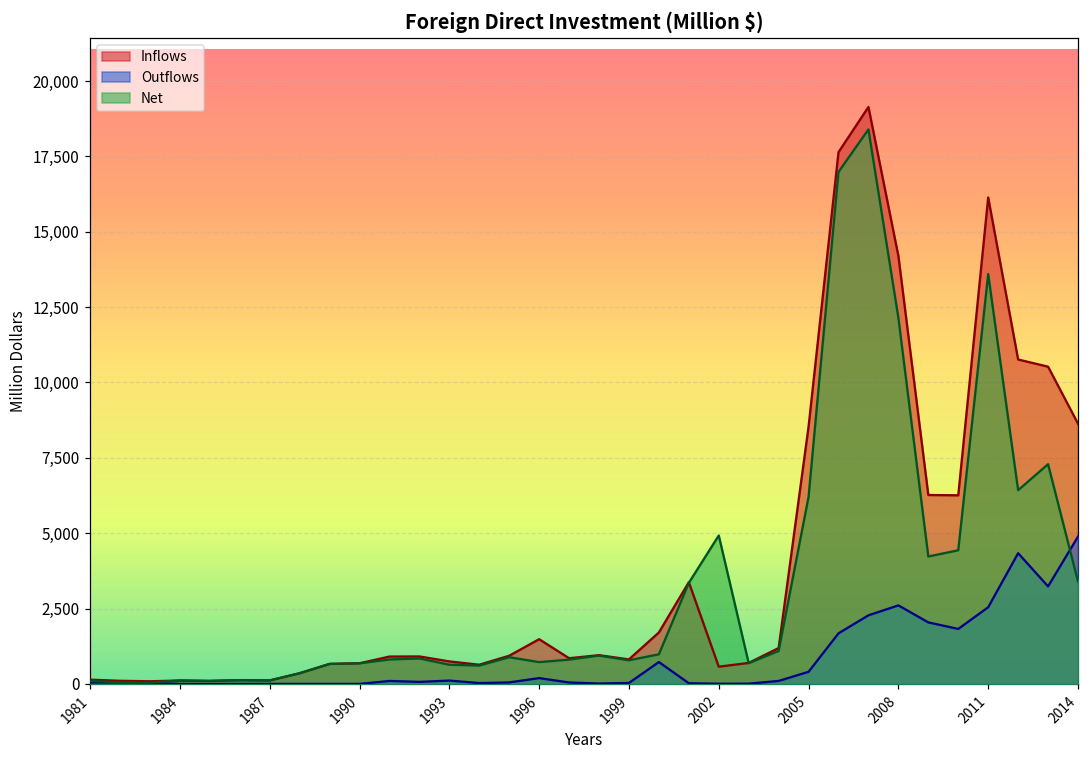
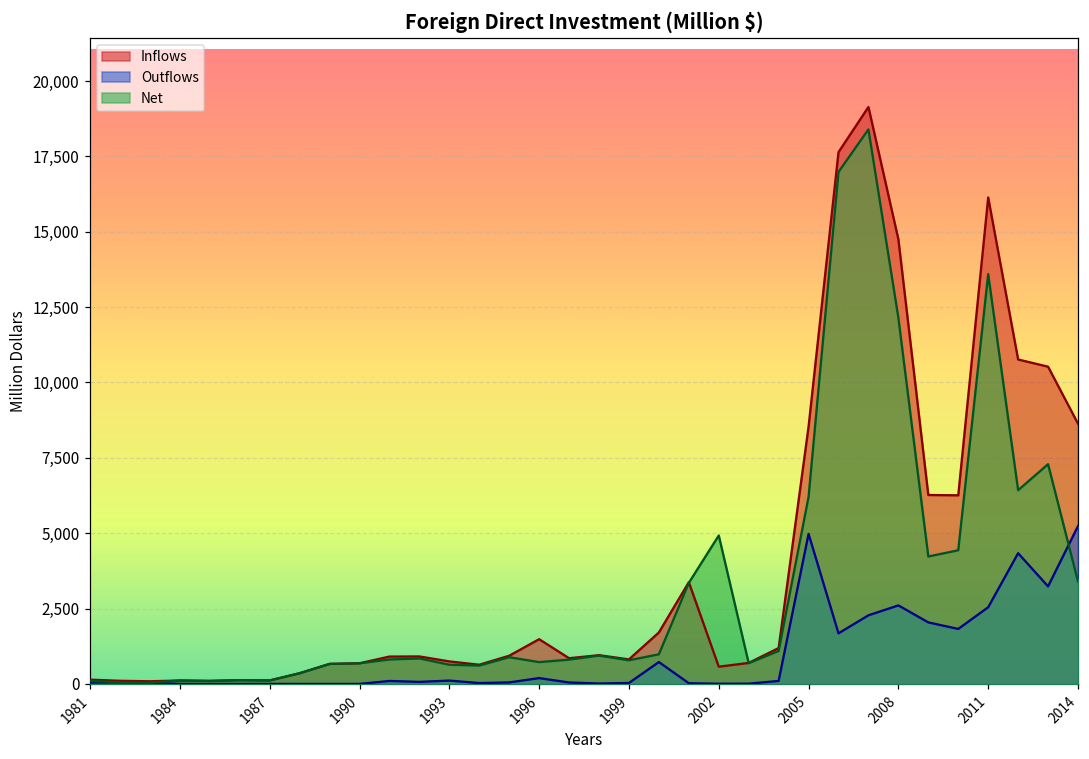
  {
    "Inflows": {
      "1993": "700",
      "1996": "1,500",
      "2002": "600",
      "2005": "8,500",
-     "2008": "14,200",
+     "2008": "14,700",
      "2011": "16,100",
      "2014": "8,600"
    },
    "Outflows": {
      "1984": "0",
      "1987": "0",
      "1990": "0",
      "1993": "100",
      "1996": "200",
      "1999": "0",
      "2002": "0",
-     "2005": "400",
+     "2005": "5,000",
      "2008": "2,600",
      "2011": "2,500",
-     "2014": "4,900"
+     "2014": "5,200"
    },
    "Net": {
      "1993": "600",
      "1996": "700",
      "2002": "4,900",
      "2005": "6,200",
      "2008": "12,100",
      "2011": "13,600",
      "2014": "3,400"
    }
  }
